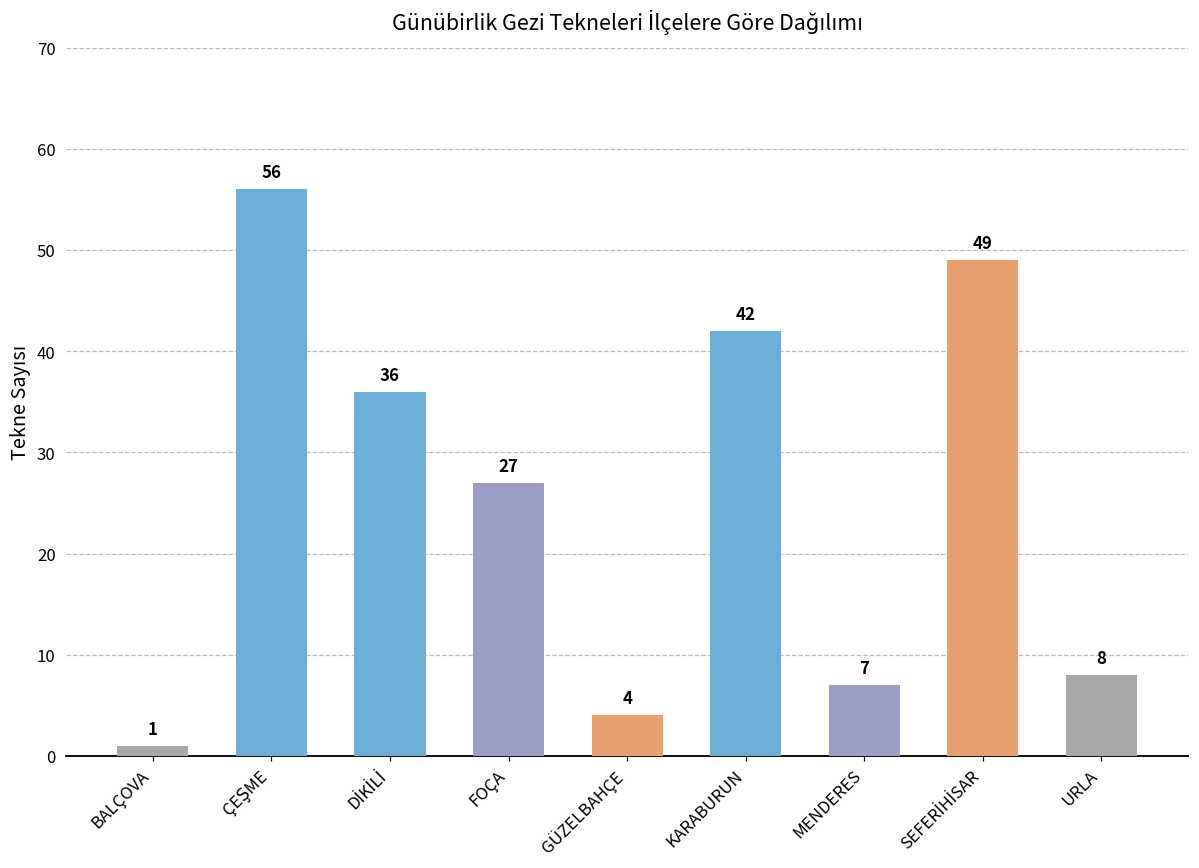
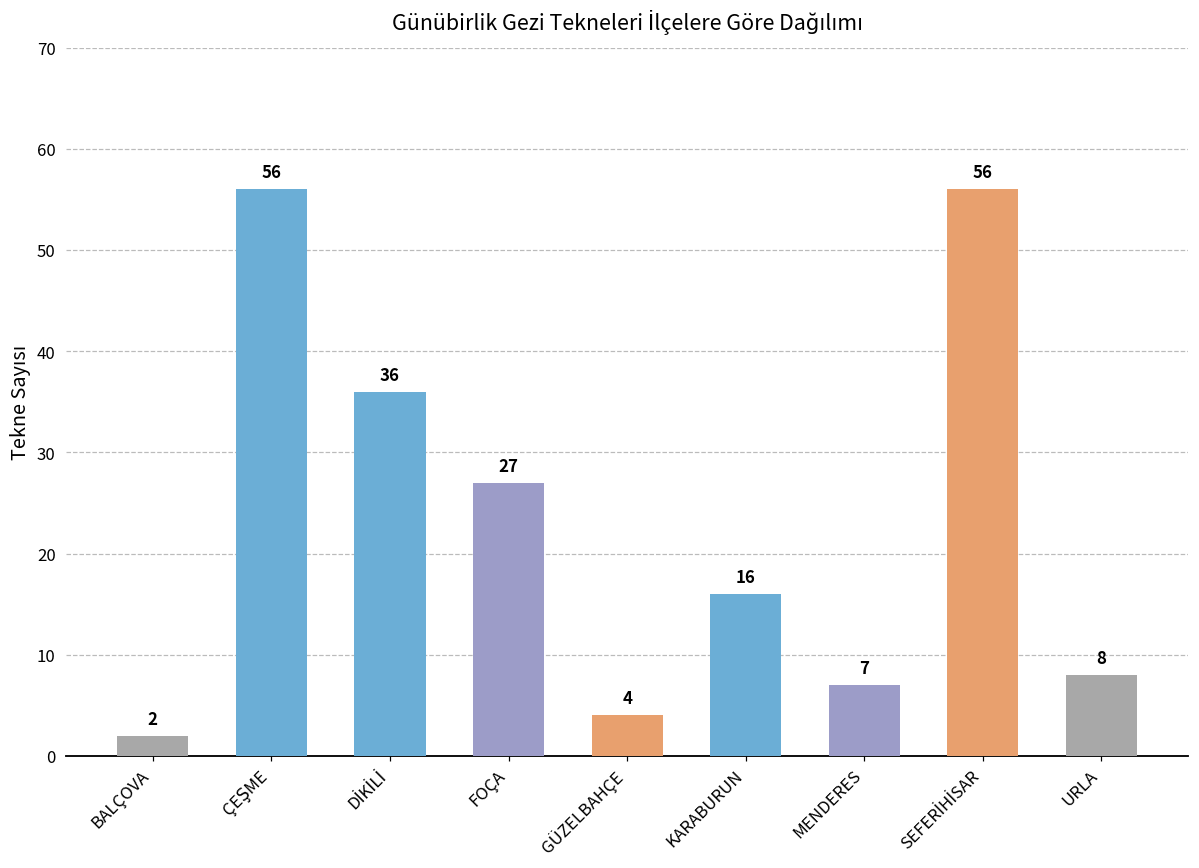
  {
-   "BALÇOVA": 1,
+   "BALÇOVA": 2,
    "ÇEŞME": 56,
    "DİKİLİ": 36,
    "FOÇA": 27,
    "GÜZELBAHÇE": 4,
-   "KARABURUN": 42,
+   "KARABURUN": 16,
    "MENDERES": 7,
-   "SEFERİHİSAR": 49,
+   "SEFERİHİSAR": 56,
    "URLA": 8
  }
